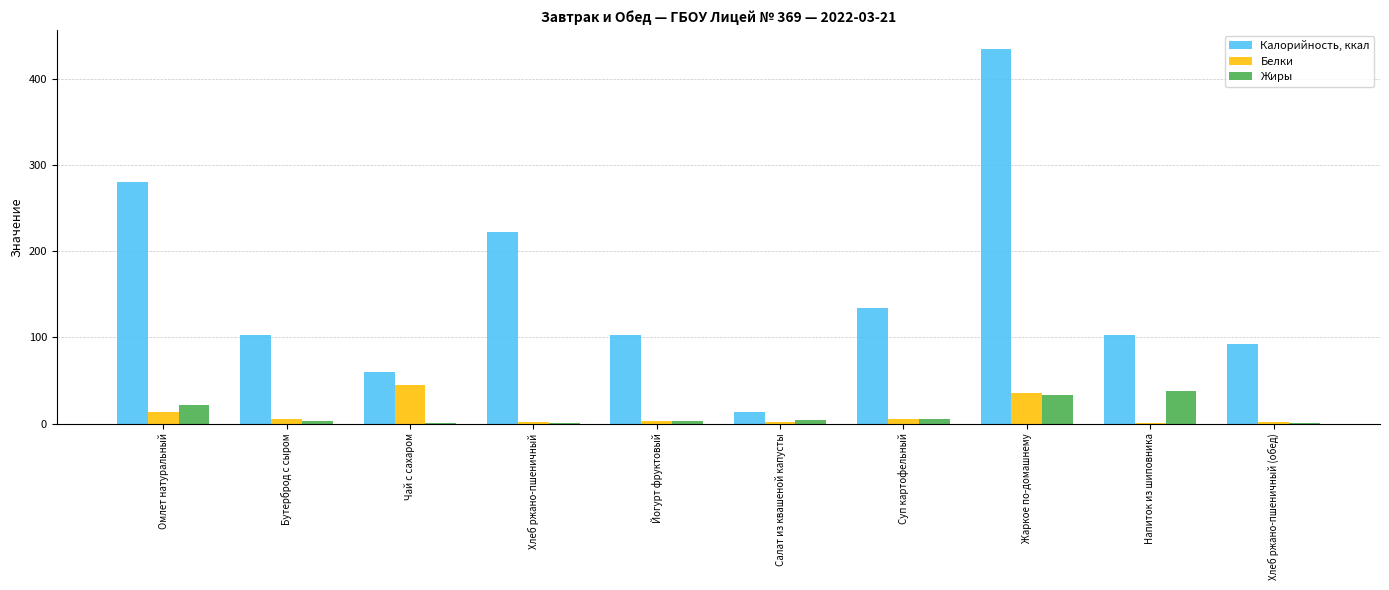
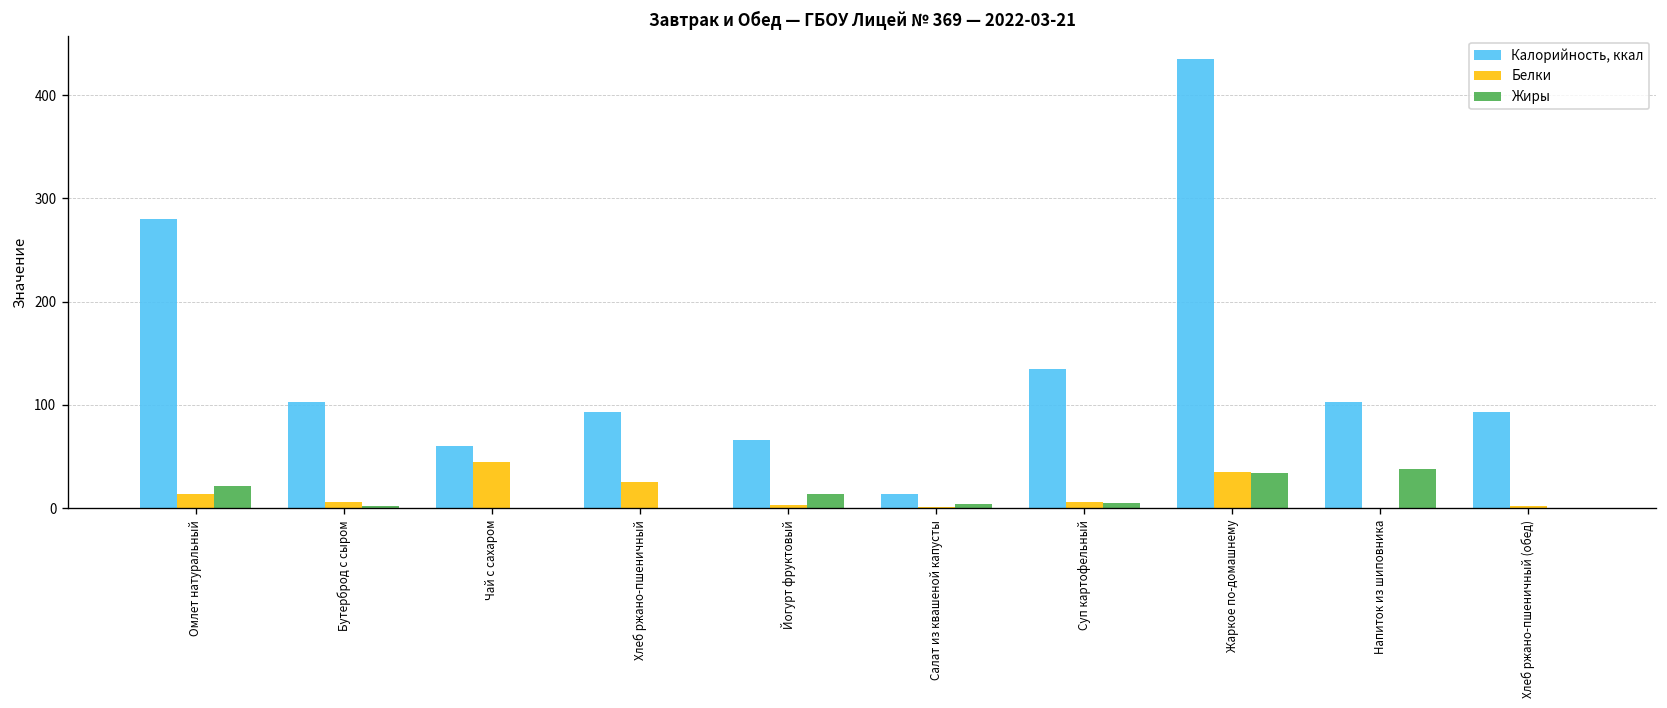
  {
    "Калорийность, ккал": {
      "Омлет натуральный": 280,
      "Бутерброд с сыром": 100,
      "Чай с сахаром": 60,
-     "Хлеб ржано-пшеничный": 220,
-     "Йогурт фруктовый": 100,
+     "Хлеб ржано-пшеничный": 90,
+     "Йогурт фруктовый": 70,
      "Салат из квашеной капусты": 10,
      "Суп картофельный": 130,
      "Жаркое по-домашнему": 440,
      "Напиток из шиповника": 100,
      "Хлеб ржано-пшеничный (обед)": 90
    },
    "Белки": {
      "Омлет натуральный": 10,
      "Бутерброд с сыром": 10,
      "Чай с сахаром": 50,
-     "Хлеб ржано-пшеничный": 0,
+     "Хлеб ржано-пшеничный": 30,
      "Йогурт фруктовый": 0,
      "Суп картофельный": 10,
      "Жаркое по-домашнему": 40
    },
    "Жиры": {
      "Омлет натуральный": 20,
-     "Йогурт фруктовый": 0,
+     "Йогурт фруктовый": 10,
      "Салат из квашеной капусты": 0,
      "Суп картофельный": 10,
      "Жаркое по-домашнему": 30,
      "Напиток из шиповника": 40
    }
  }
